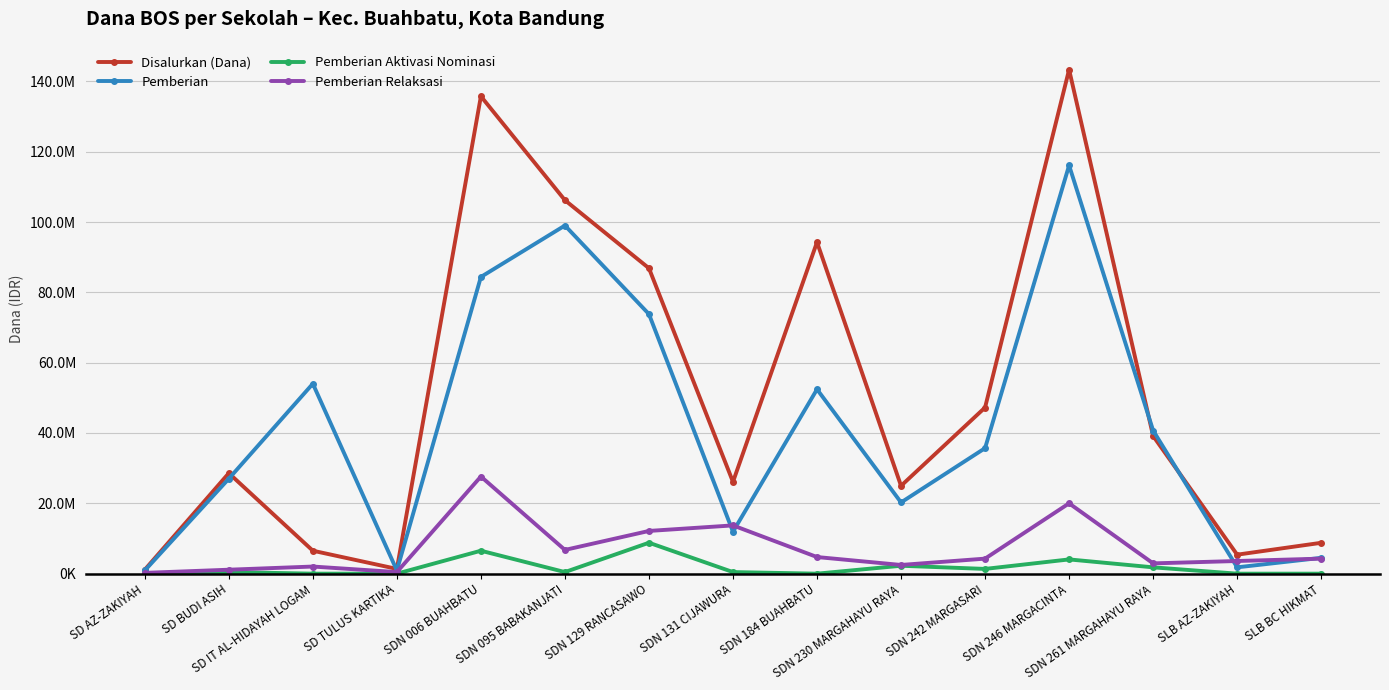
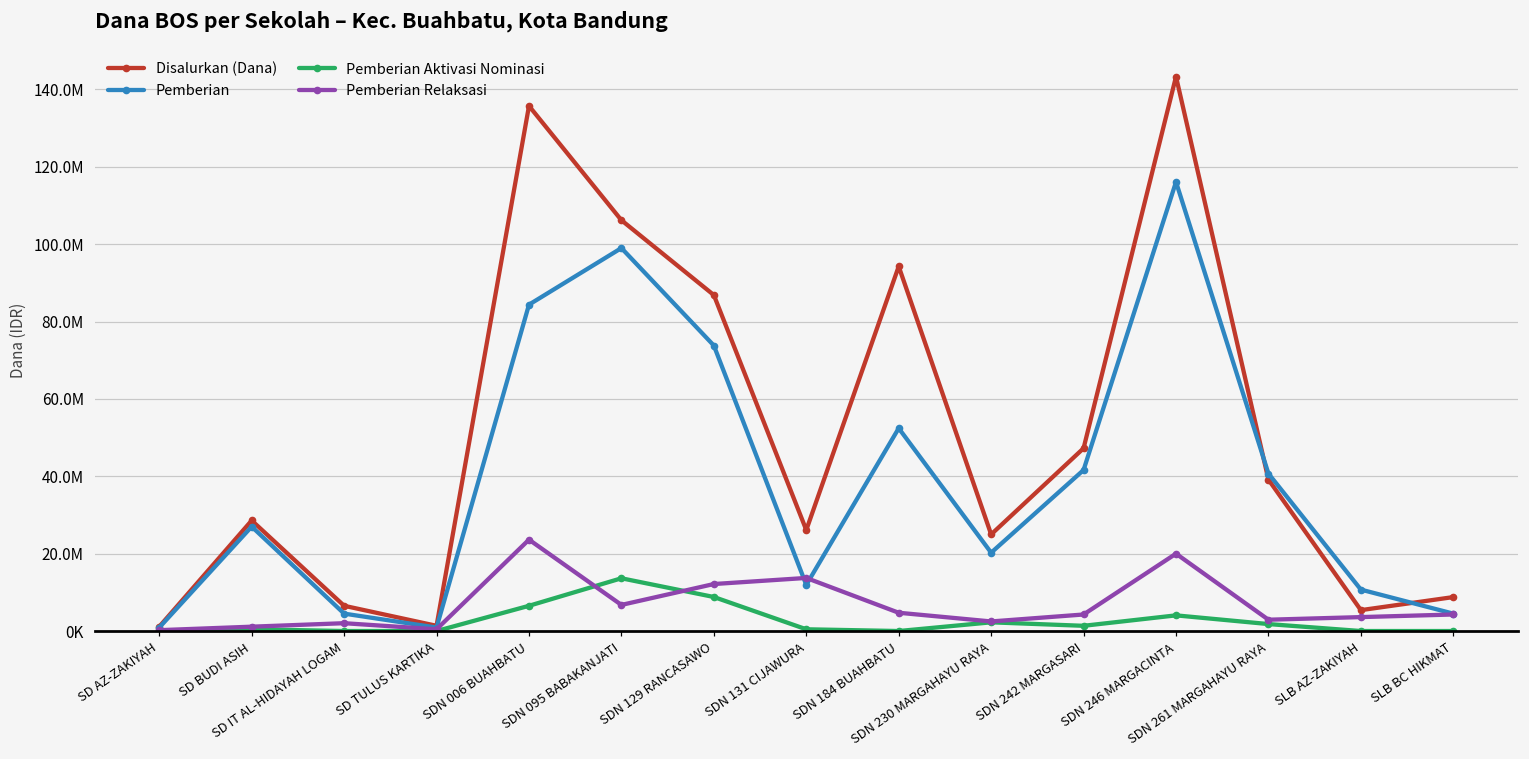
  {
    "Disalurkan (Dana)": {
      "SD BUDI ASIH": 29000000,
      "SD IT AL-HIDAYAH LOGAM": 7000000,
      "SDN 006 BUAHBATU": 136000000,
      "SDN 095 BABAKANJATI": 106000000,
      "SDN 129 RANCASAWO": 87000000,
      "SDN 131 CIJAWURA": 26000000,
      "SDN 184 BUAHBATU": 94000000,
      "SDN 230 MARGAHAYU RAYA": 25000000,
      "SDN 242 MARGASARI": 47000000,
      "SDN 246 MARGACINTA": 143000000,
      "SDN 261 MARGAHAYU RAYA": 39000000,
      "SLB AZ-ZAKIYAH": 5000000,
      "SLB BC HIKMAT": 9000000
    },
    "Pemberian": {
      "SD BUDI ASIH": 27000000,
-     "SD IT AL-HIDAYAH LOGAM": 54000000,
+     "SD IT AL-HIDAYAH LOGAM": 5000000,
      "SDN 006 BUAHBATU": 84000000,
      "SDN 095 BABAKANJATI": 99000000,
      "SDN 129 RANCASAWO": 74000000,
      "SDN 131 CIJAWURA": 12000000,
      "SDN 184 BUAHBATU": 52000000,
      "SDN 230 MARGAHAYU RAYA": 20000000,
-     "SDN 242 MARGASARI": 36000000,
+     "SDN 242 MARGASARI": 42000000,
      "SDN 246 MARGACINTA": 116000000,
      "SDN 261 MARGAHAYU RAYA": 41000000,
-     "SLB AZ-ZAKIYAH": 2000000
+     "SLB AZ-ZAKIYAH": 11000000
    },
    "Pemberian Aktivasi Nominasi": {
      "SD IT AL-HIDAYAH LOGAM": 0,
      "SDN 006 BUAHBATU": 7000000,
-     "SDN 095 BABAKANJATI": 0,
+     "SDN 095 BABAKANJATI": 14000000,
      "SDN 129 RANCASAWO": 9000000,
      "SDN 131 CIJAWURA": 0,
      "SDN 184 BUAHBATU": 0,
      "SDN 242 MARGASARI": 1000000,
      "SDN 246 MARGACINTA": 4000000,
      "SDN 261 MARGAHAYU RAYA": 2000000,
      "SLB AZ-ZAKIYAH": 0,
      "SLB BC HIKMAT": 0
    },
    "Pemberian Relaksasi": {
      "SD IT AL-HIDAYAH LOGAM": 2000000,
-     "SDN 006 BUAHBATU": 28000000,
+     "SDN 006 BUAHBATU": 24000000,
      "SDN 095 BABAKANJATI": 7000000,
      "SDN 129 RANCASAWO": 12000000,
      "SDN 131 CIJAWURA": 14000000,
      "SDN 184 BUAHBATU": 5000000,
      "SDN 242 MARGASARI": 4000000,
      "SDN 246 MARGACINTA": 20000000,
      "SDN 261 MARGAHAYU RAYA": 3000000,
      "SLB AZ-ZAKIYAH": 4000000
    }
  }
